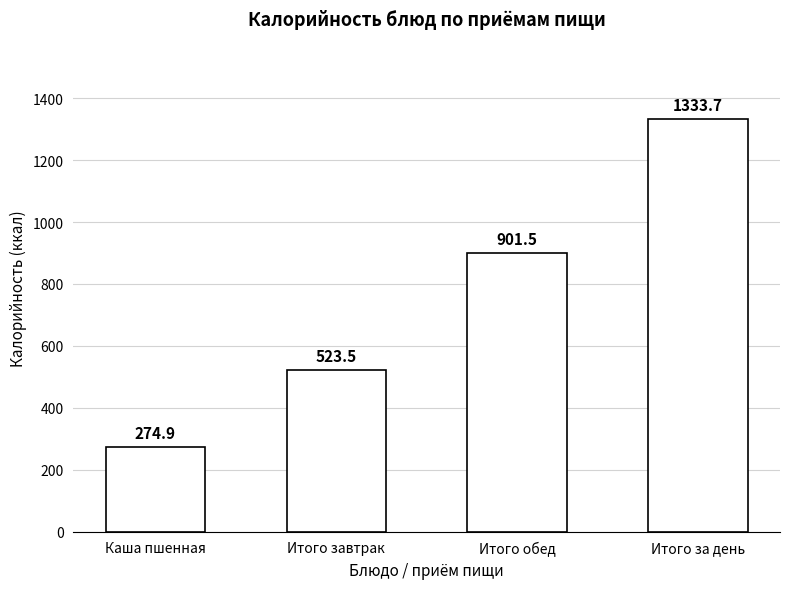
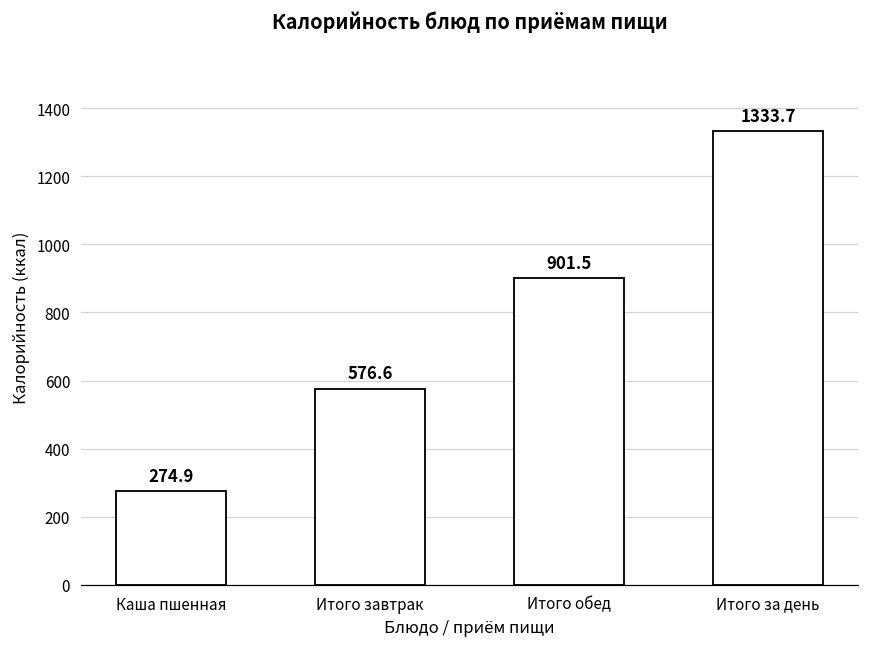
  {
    "Каша пшенная": 274.9,
-   "Итого завтрак": 523.5,
+   "Итого завтрак": 576.6,
    "Итого обед": 901.5,
    "Итого за день": 1333.7
  }
